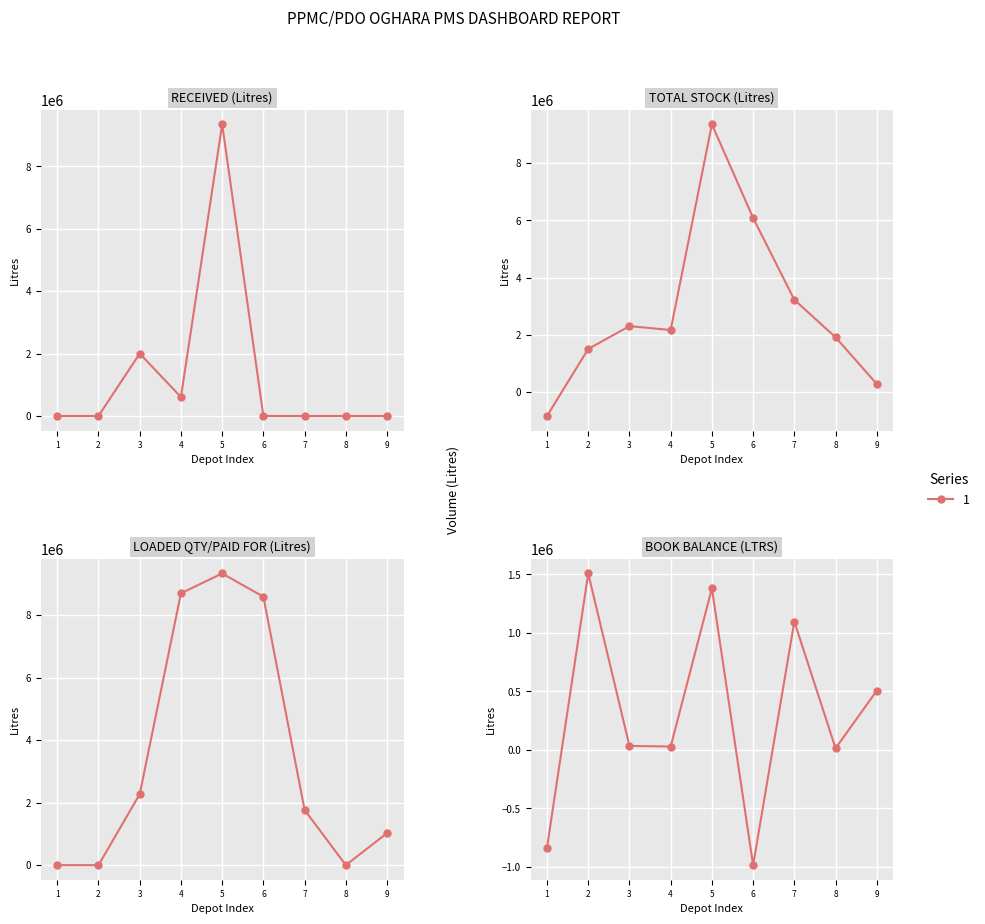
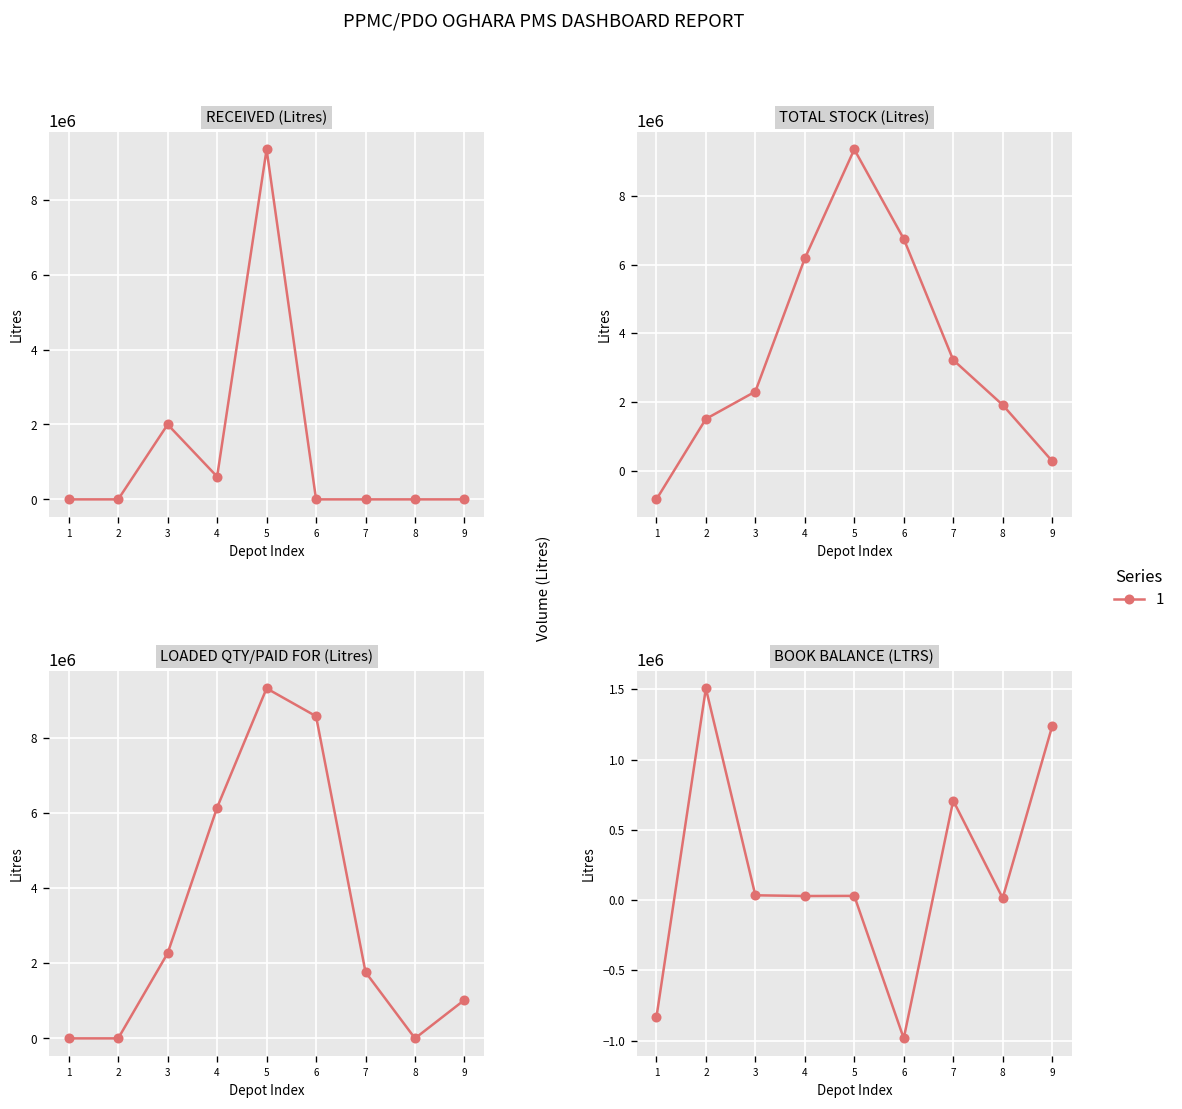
  {
    "RECEIVED (Litres)": {
      "1": 0,
      "2": 0,
      "3": 2000000,
      "4": 600000,
      "5": 9300000,
      "6": 0,
      "7": 0,
      "8": 0,
      "9": 0
    },
    "TOTAL STOCK (Litres)": {
      "1": -800000,
      "2": 1500000,
      "3": 2300000,
-     "4": 2200000,
+     "4": 6200000,
      "5": 9400000,
-     "6": 6100000,
+     "6": 6800000,
      "7": 3200000,
      "8": 1900000,
      "9": 300000
    },
    "LOADED QTY/PAID FOR (Litres)": {
      "1": 0,
      "2": 0,
      "3": 2300000,
-     "4": 8700000,
+     "4": 6200000,
      "5": 9300000,
      "6": 8600000,
      "7": 1800000,
      "8": 0,
      "9": 1000000
    },
    "BOOK BALANCE (LTRS)": {
      "1": -840000,
      "2": 1510000,
      "3": 30000,
      "4": 30000,
-     "5": 1380000,
+     "5": 30000,
      "6": -980000,
-     "7": 1100000,
+     "7": 710000,
      "8": 10000,
-     "9": 510000
+     "9": 1240000
    }
  }
